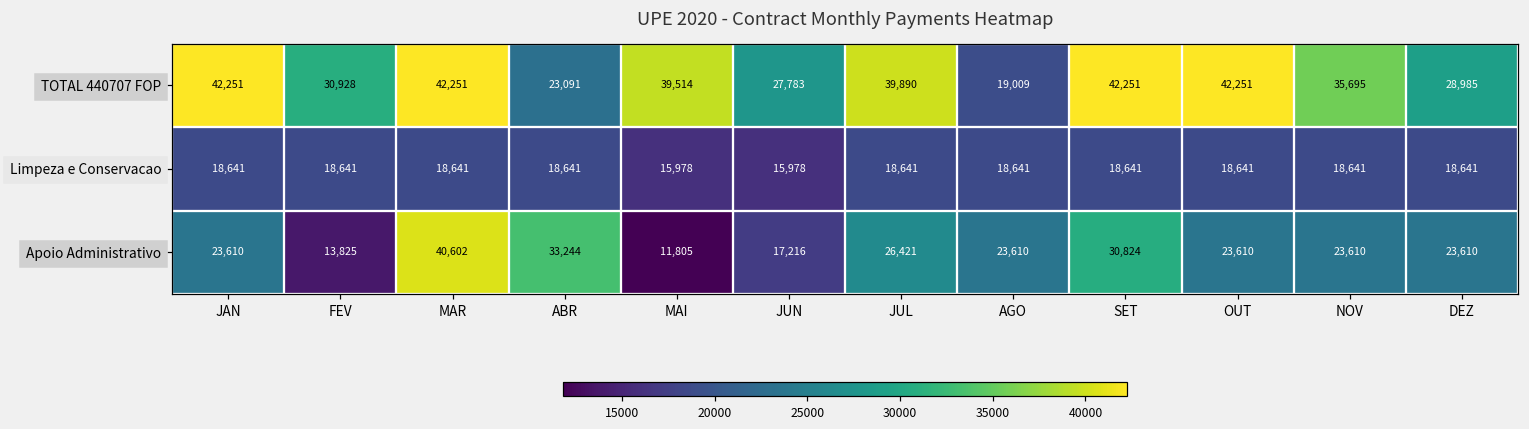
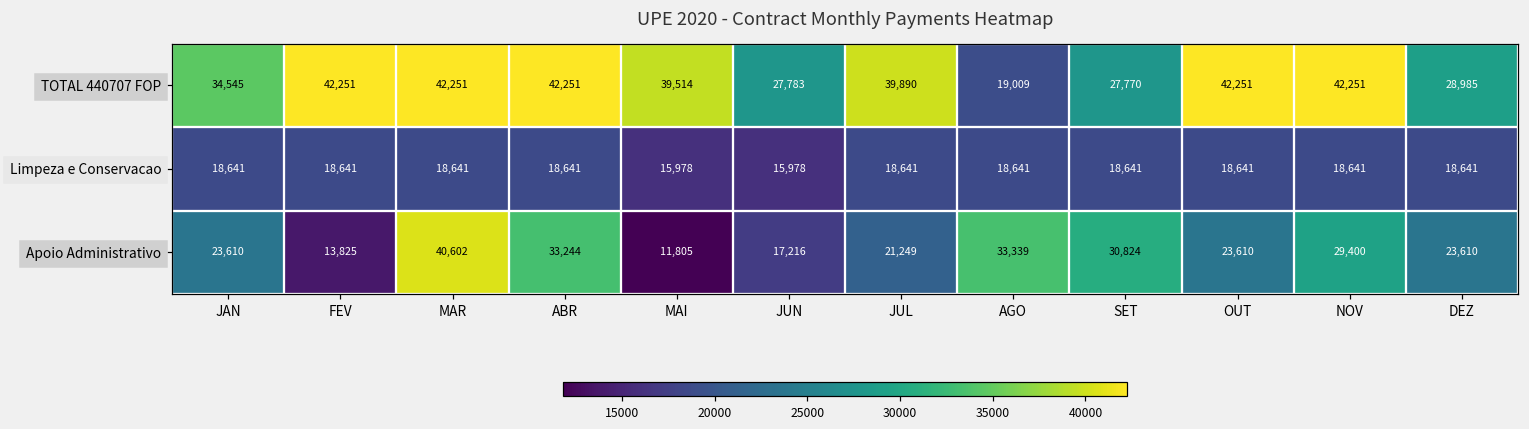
  {
    "TOTAL 440707 FOP": {
-     "JAN": "42,251",
-     "FEV": "30,928",
+     "JAN": "34,545",
+     "FEV": "42,251",
      "MAR": "42,251",
-     "ABR": "23,091",
+     "ABR": "42,251",
      "MAI": "39,514",
      "JUN": "27,783",
      "JUL": "39,890",
      "AGO": "19,009",
-     "SET": "42,251",
+     "SET": "27,770",
      "OUT": "42,251",
-     "NOV": "35,695",
+     "NOV": "42,251",
      "DEZ": "28,985"
    },
    "Limpeza e Conservacao": {
      "JAN": "18,641",
      "FEV": "18,641",
      "MAR": "18,641",
      "ABR": "18,641",
      "MAI": "15,978",
      "JUN": "15,978",
      "JUL": "18,641",
      "AGO": "18,641",
      "SET": "18,641",
      "OUT": "18,641",
      "NOV": "18,641",
      "DEZ": "18,641"
    },
    "Apoio Administrativo": {
      "JAN": "23,610",
      "FEV": "13,825",
      "MAR": "40,602",
      "ABR": "33,244",
      "MAI": "11,805",
      "JUN": "17,216",
-     "JUL": "26,421",
-     "AGO": "23,610",
+     "JUL": "21,249",
+     "AGO": "33,339",
      "SET": "30,824",
      "OUT": "23,610",
-     "NOV": "23,610",
+     "NOV": "29,400",
      "DEZ": "23,610"
    }
  }
